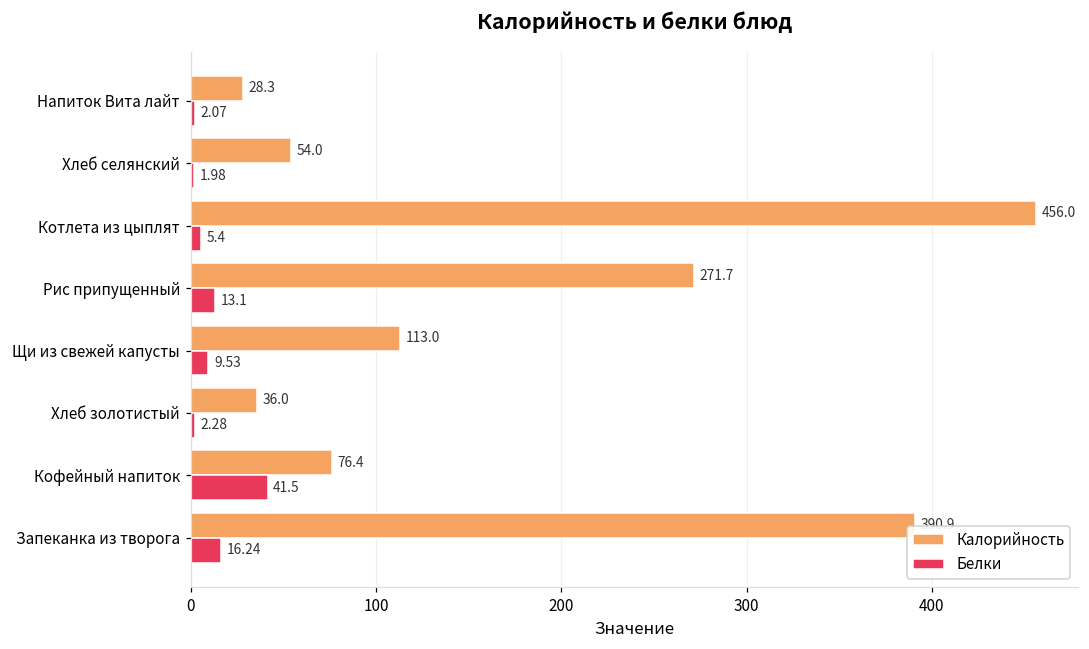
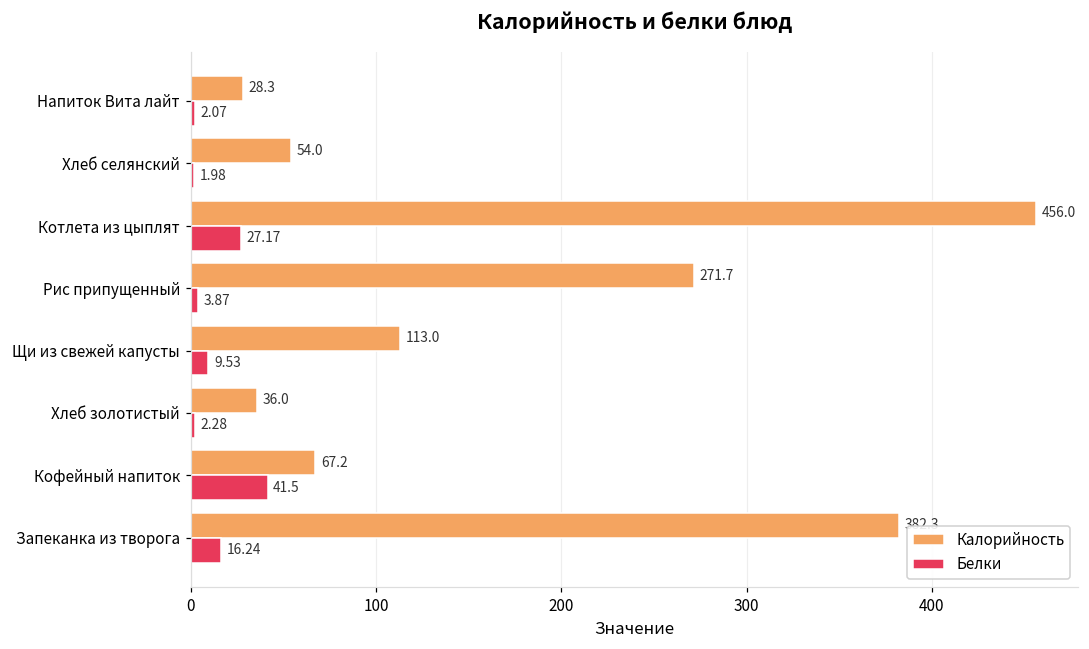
  {
    "Калорийность": {
      "Напиток Вита лайт": 28.3,
      "Хлеб селянский": 54.0,
      "Котлета из цыплят": 456.0,
      "Рис припущенный": 271.7,
      "Щи из свежей капусты": 113.0,
      "Хлеб золотистый": 36.0,
-     "Кофейный напиток": 76.4,
-     "Запеканка из творога": 391
+     "Кофейный напиток": 67.2,
+     "Запеканка из творога": 382
    },
    "Белки": {
      "Напиток Вита лайт": 2.07,
      "Хлеб селянский": 1.98,
-     "Котлета из цыплят": 5.4,
-     "Рис припущенный": 13.1,
+     "Котлета из цыплят": 27.17,
+     "Рис припущенный": 3.87,
      "Щи из свежей капусты": 9.53,
      "Хлеб золотистый": 2.28,
      "Кофейный напиток": 41.5,
      "Запеканка из творога": 16.24
    }
  }
